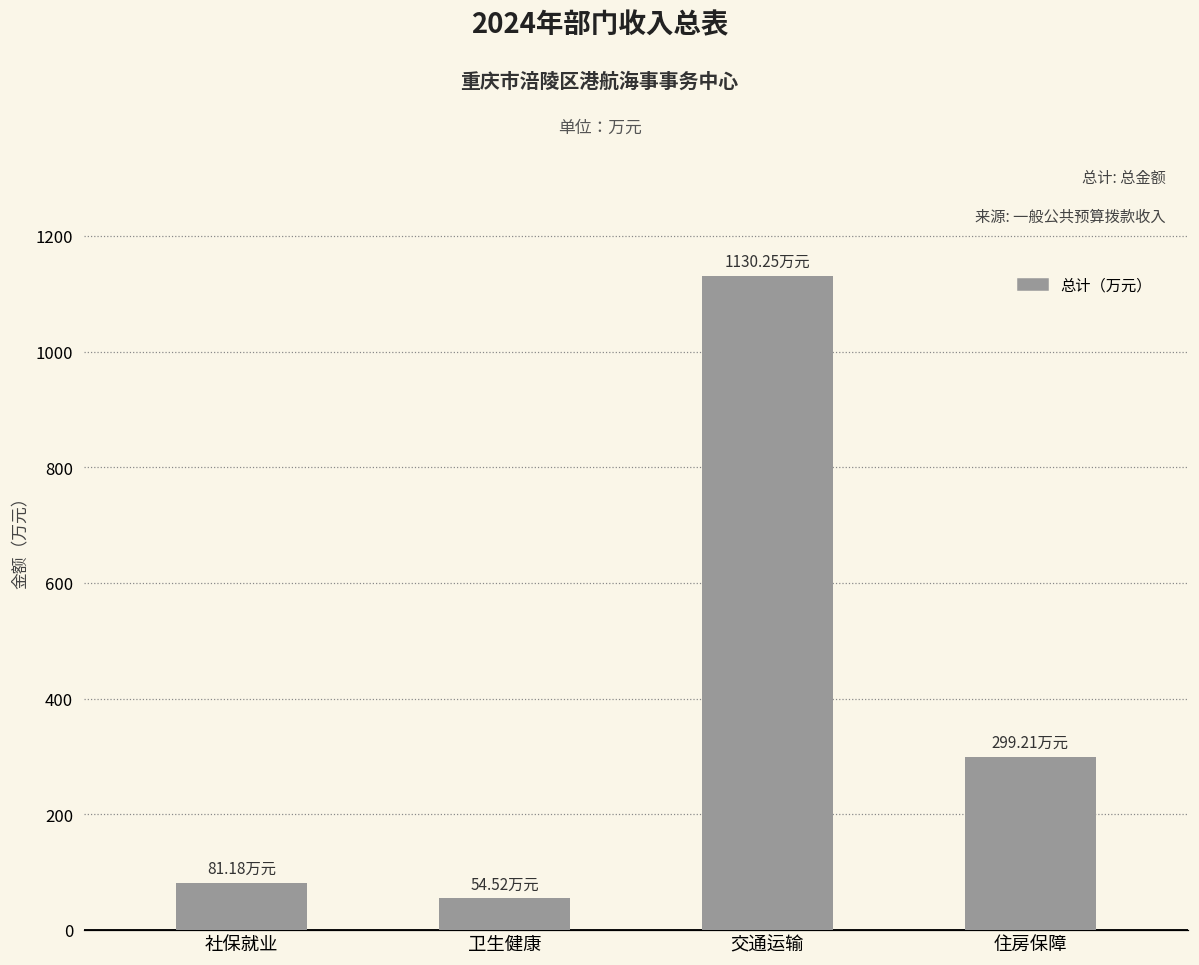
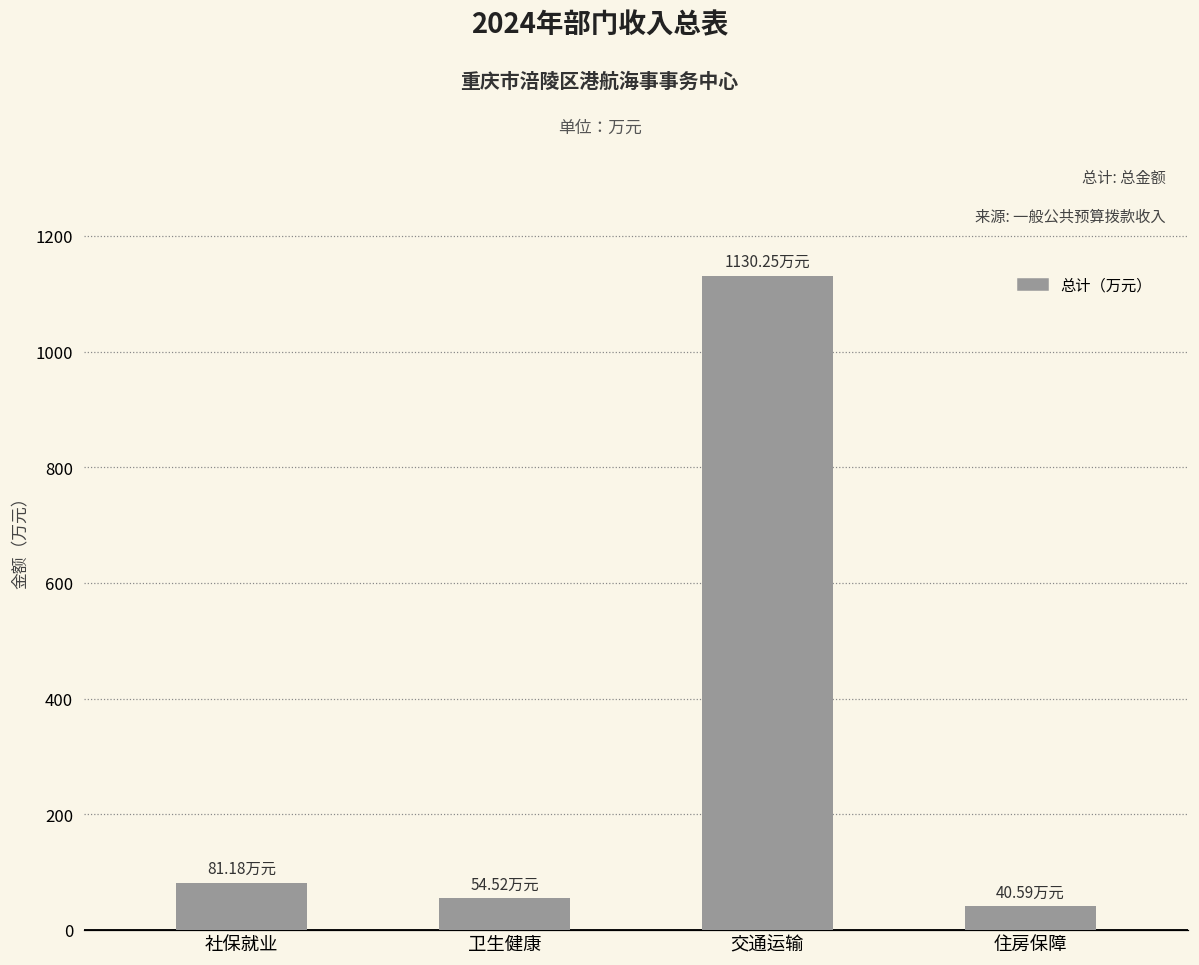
  {
    "社保就业": 81.18,
    "卫生健康": 54.52,
    "交通运输": 1130.25,
-   "住房保障": 299.21
+   "住房保障": 40.59
  }
